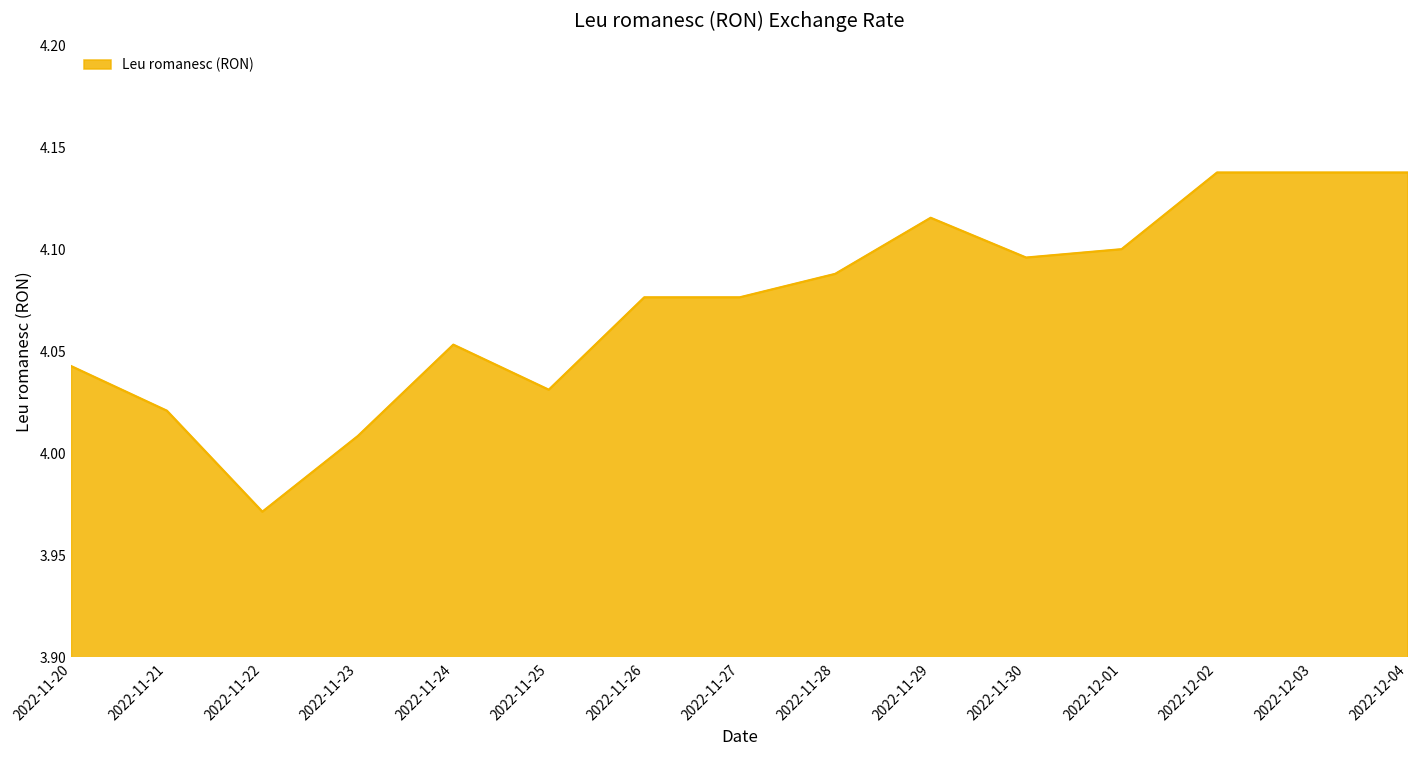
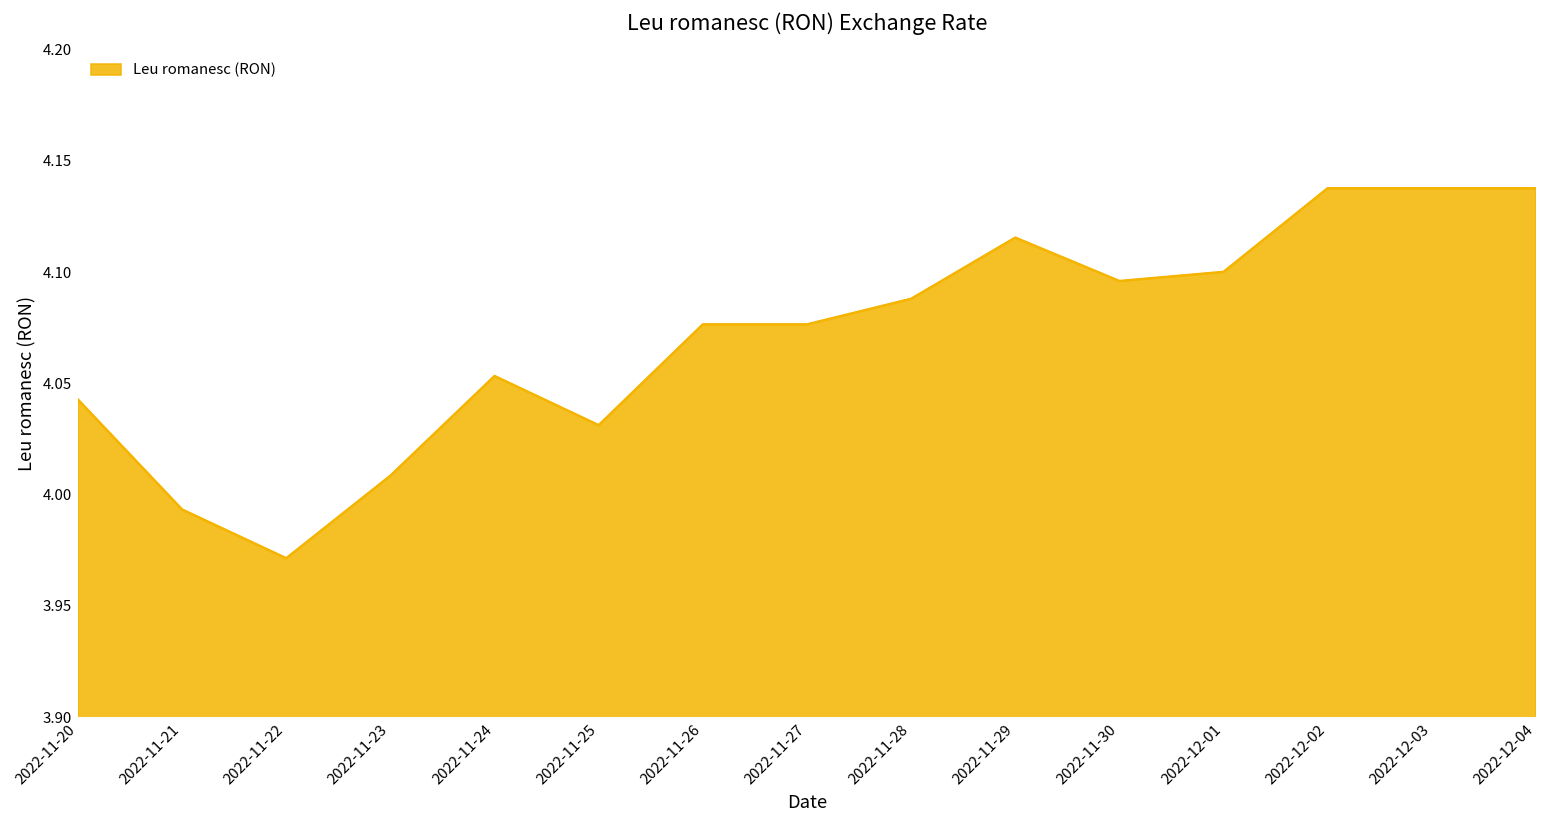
  {
    "2022-11-20": 4.043,
-   "2022-11-21": 4.021,
+   "2022-11-21": 3.993,
    "2022-11-22": 3.971,
    "2022-11-23": 4.009,
    "2022-11-24": 4.053,
    "2022-11-25": 4.031,
    "2022-11-26": 4.077,
    "2022-11-27": 4.077,
    "2022-11-28": 4.088,
    "2022-11-29": 4.116,
    "2022-11-30": 4.096,
    "2022-12-01": 4.100,
    "2022-12-02": 4.138,
    "2022-12-03": 4.138,
    "2022-12-04": 4.138
  }
